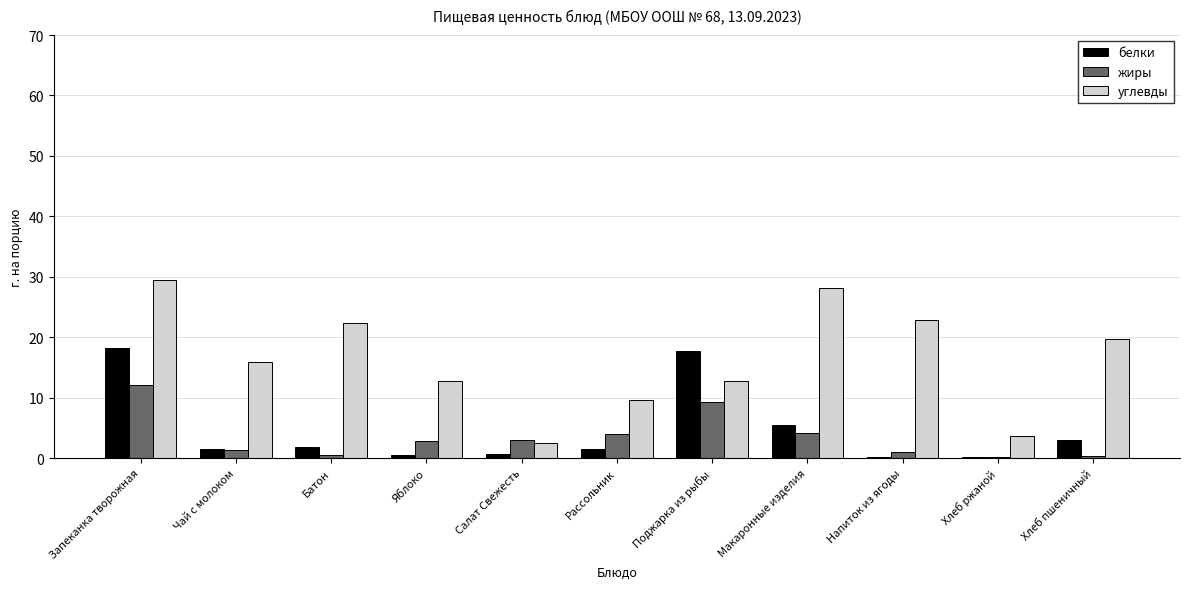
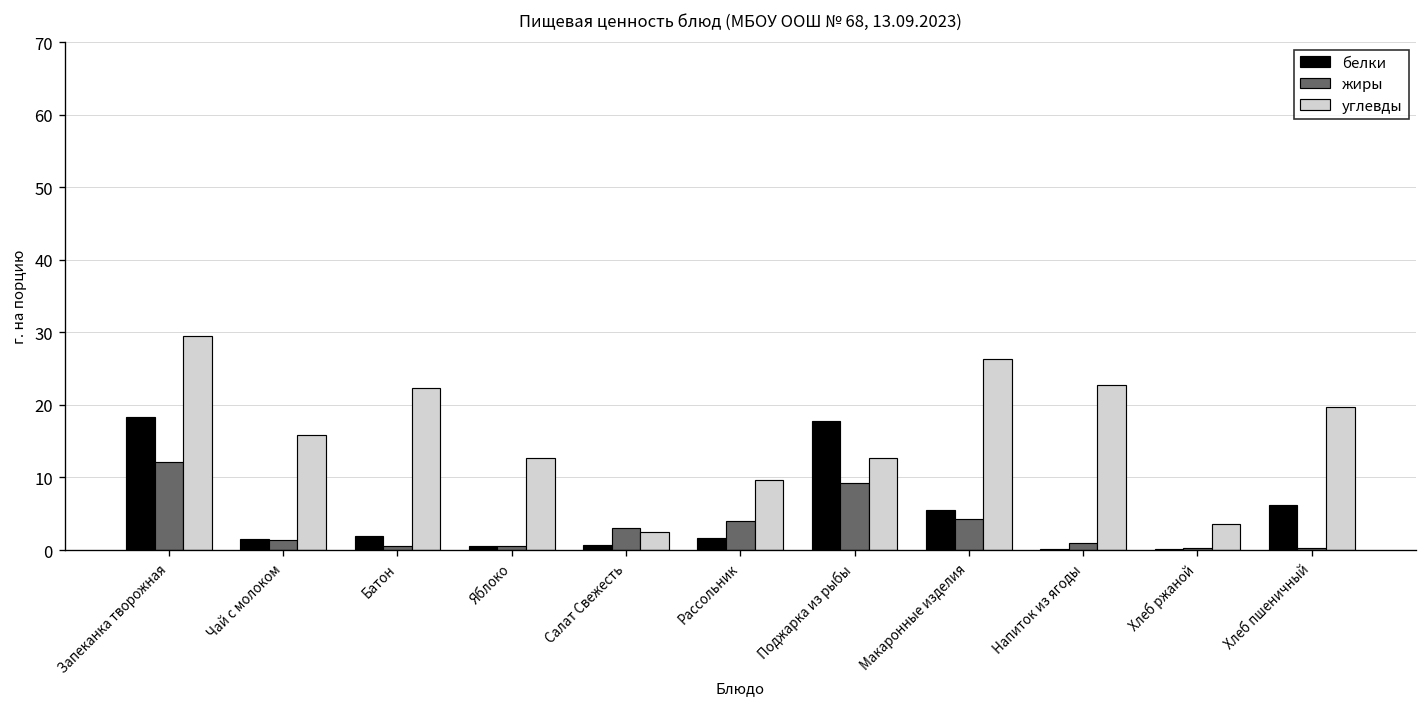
  {
    "белки": {
      "Запеканка творожная": 18,
      "Чай с молоком": 2,
      "Батон": 2,
      "Яблоко": 1,
      "Салат Свежесть": 1,
      "Рассольник": 2,
      "Поджарка из рыбы": 18,
      "Макаронные изделия": 6,
-     "Хлеб пшеничный": 3
+     "Хлеб пшеничный": 6
    },
    "жиры": {
      "Запеканка творожная": 12,
      "Чай с молоком": 1,
      "Батон": 1,
-     "Яблоко": 3,
+     "Яблоко": 1,
      "Салат Свежесть": 3,
      "Рассольник": 4,
      "Поджарка из рыбы": 9,
      "Макаронные изделия": 4,
      "Напиток из ягоды": 1
    },
    "углевды": {
      "Запеканка творожная": 30,
      "Чай с молоком": 16,
      "Батон": 22,
      "Яблоко": 13,
      "Салат Свежесть": 2,
      "Рассольник": 10,
      "Поджарка из рыбы": 13,
-     "Макаронные изделия": 28,
+     "Макаронные изделия": 26,
      "Напиток из ягоды": 23,
      "Хлеб ржаной": 4,
      "Хлеб пшеничный": 20
    }
  }
